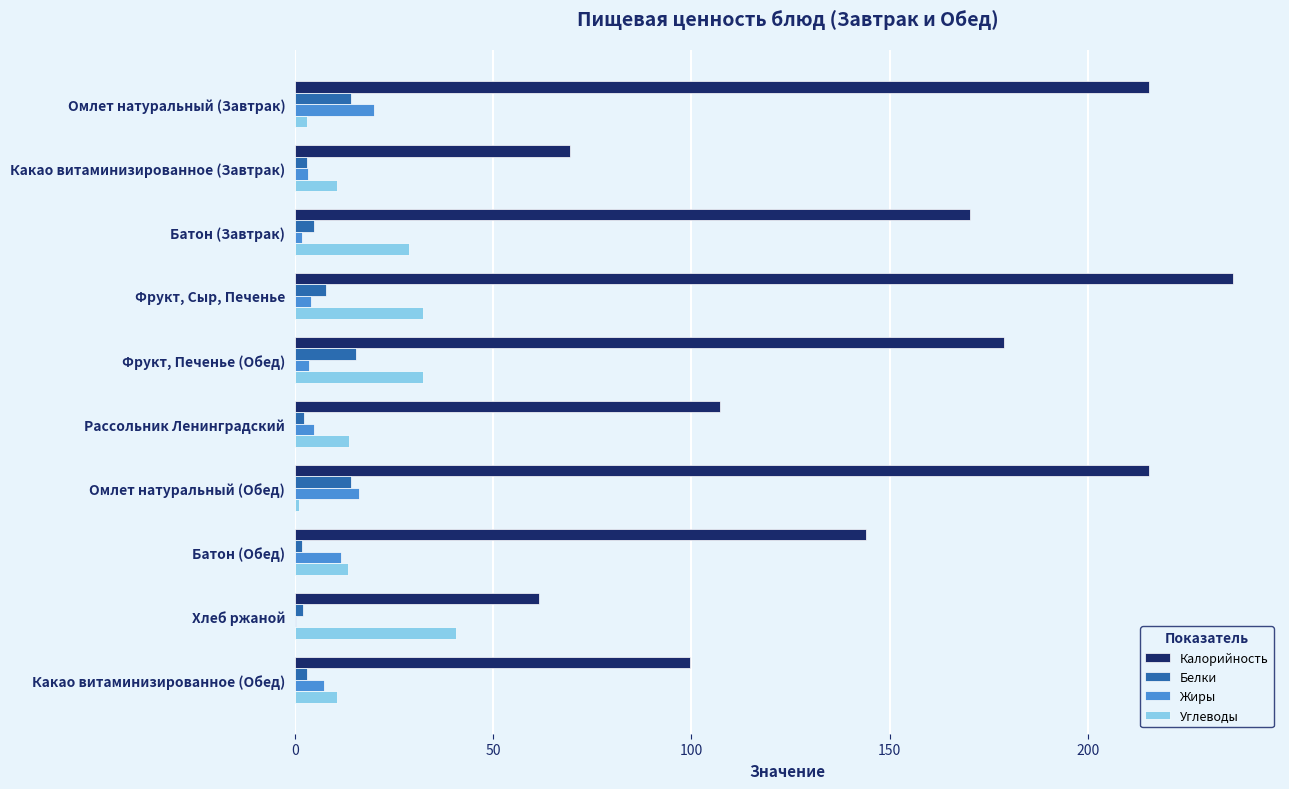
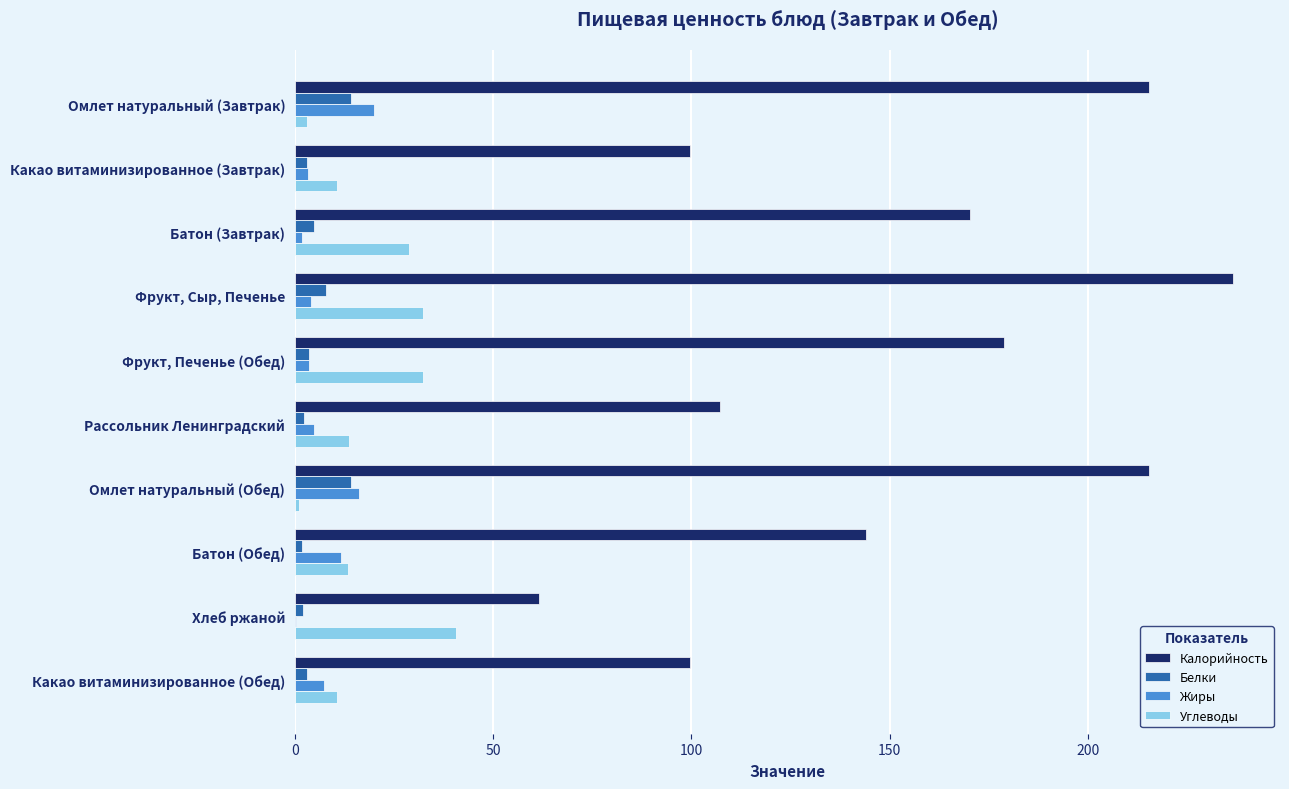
  {
    "Калорийность": {
      "Омлет натуральный (Завтрак)": 215,
-     "Какао витаминизированное (Завтрак)": 69,
+     "Какао витаминизированное (Завтрак)": 100,
      "Батон (Завтрак)": 170,
      "Фрукт, Сыр, Печенье": 237,
      "Фрукт, Печенье (Обед)": 179,
      "Рассольник Ленинградский": 107,
      "Омлет натуральный (Обед)": 215,
      "Батон (Обед)": 144,
      "Хлеб ржаной": 62,
      "Какао витаминизированное (Обед)": 100
    },
    "Белки": {
      "Омлет натуральный (Завтрак)": 14,
      "Какао витаминизированное (Завтрак)": 3,
      "Батон (Завтрак)": 5,
      "Фрукт, Сыр, Печенье": 8,
-     "Фрукт, Печенье (Обед)": 16,
+     "Фрукт, Печенье (Обед)": 3,
      "Рассольник Ленинградский": 2,
      "Омлет натуральный (Обед)": 14,
      "Батон (Обед)": 2,
      "Хлеб ржаной": 2,
      "Какао витаминизированное (Обед)": 3
    },
    "Жиры": {
      "Омлет натуральный (Завтрак)": 20,
      "Какао витаминизированное (Завтрак)": 3,
      "Батон (Завтрак)": 2,
      "Фрукт, Сыр, Печенье": 4,
      "Фрукт, Печенье (Обед)": 4,
      "Рассольник Ленинградский": 5,
      "Омлет натуральный (Обед)": 16,
      "Батон (Обед)": 12,
      "Какао витаминизированное (Обед)": 7
    },
    "Углеводы": {
      "Омлет натуральный (Завтрак)": 3,
      "Какао витаминизированное (Завтрак)": 11,
      "Батон (Завтрак)": 29,
      "Фрукт, Сыр, Печенье": 32,
      "Фрукт, Печенье (Обед)": 32,
      "Рассольник Ленинградский": 14,
      "Омлет натуральный (Обед)": 1,
      "Батон (Обед)": 13,
      "Хлеб ржаной": 41,
      "Какао витаминизированное (Обед)": 11
    }
  }
